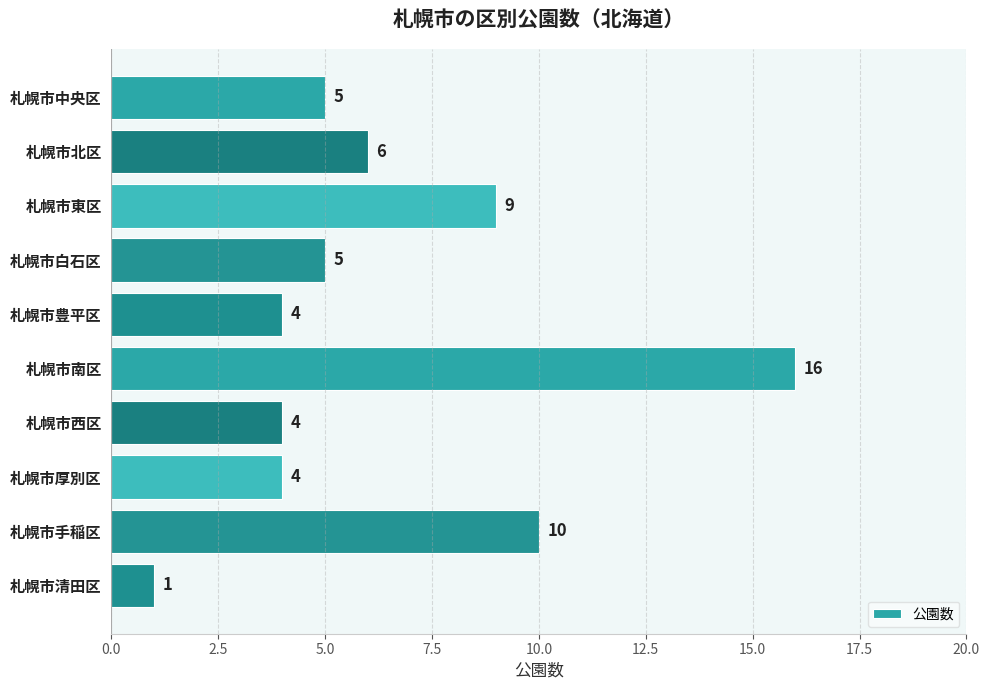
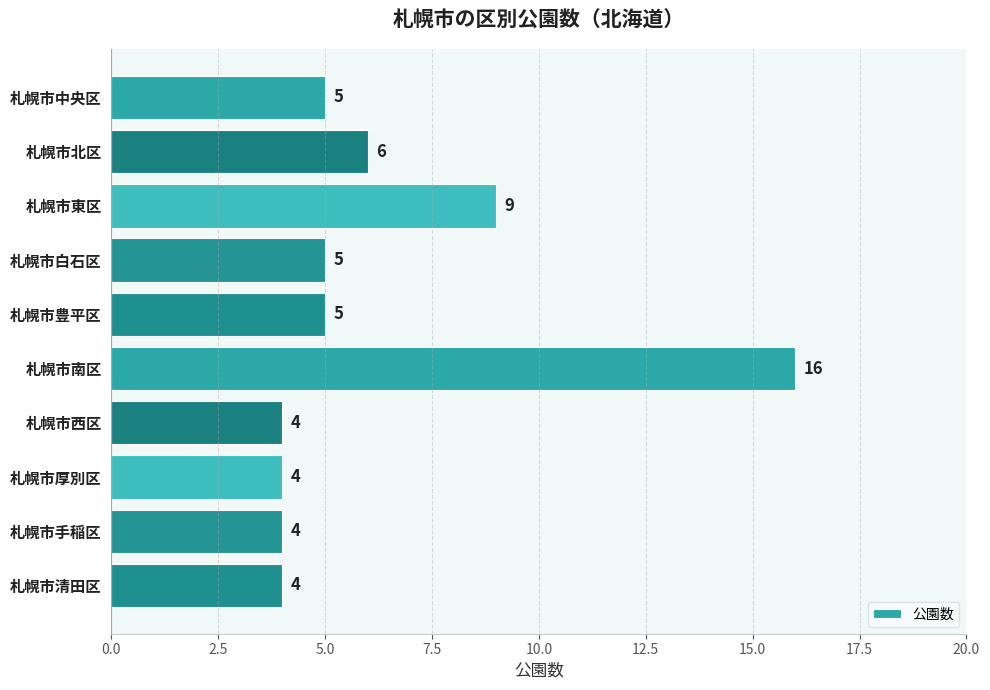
  {
    "札幌市中央区": 5,
    "札幌市北区": 6,
    "札幌市東区": 9,
    "札幌市白石区": 5,
-   "札幌市豊平区": 4,
+   "札幌市豊平区": 5,
    "札幌市南区": 16,
    "札幌市西区": 4,
    "札幌市厚別区": 4,
-   "札幌市手稲区": 10,
-   "札幌市清田区": 1
+   "札幌市手稲区": 4,
+   "札幌市清田区": 4
  }
